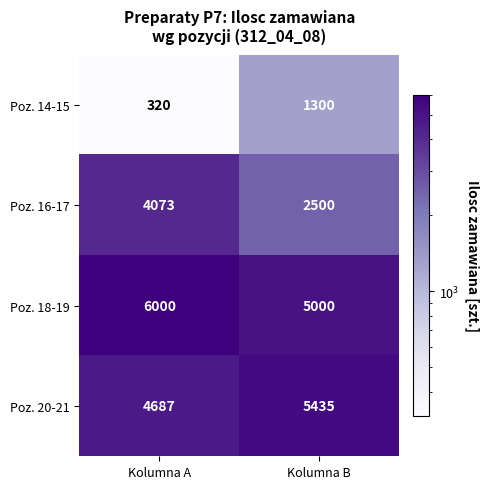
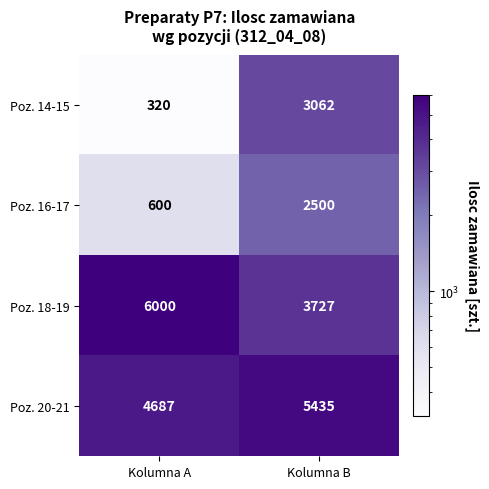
  {
    "Poz. 14-15": {
      "Kolumna A": 320,
-     "Kolumna B": 1300
+     "Kolumna B": 3062
    },
    "Poz. 16-17": {
-     "Kolumna A": 4073,
+     "Kolumna A": 600,
      "Kolumna B": 2500
    },
    "Poz. 18-19": {
      "Kolumna A": 6000,
-     "Kolumna B": 5000
+     "Kolumna B": 3727
    },
    "Poz. 20-21": {
      "Kolumna A": 4687,
      "Kolumna B": 5435
    }
  }
